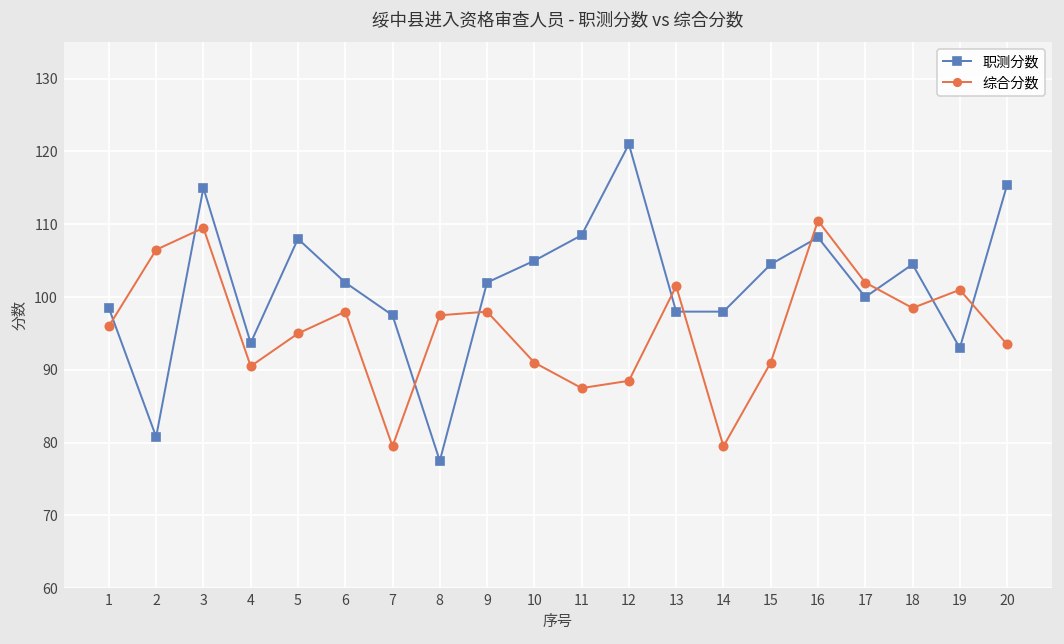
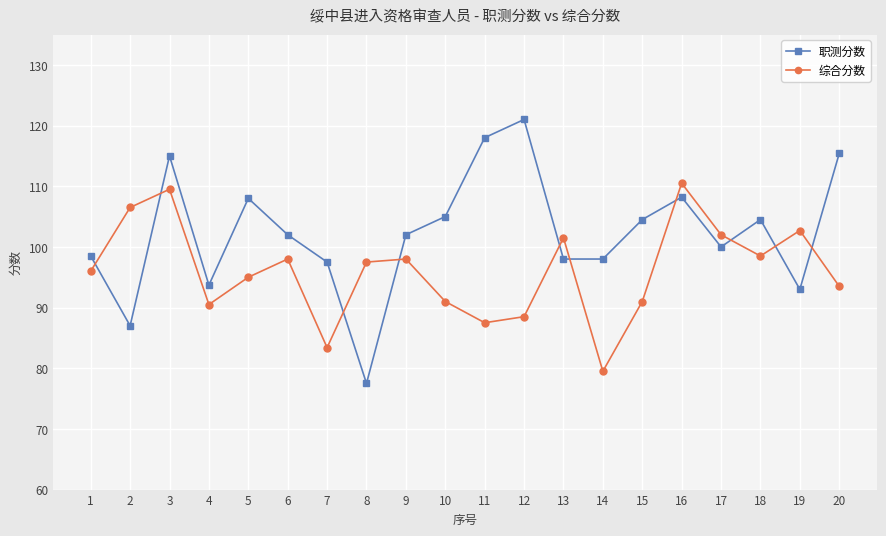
  {
    "职测分数": {
      "1": 99,
-     "2": 81,
+     "2": 87,
      "3": 115,
      "4": 94,
      "5": 108,
      "6": 102,
      "7": 98,
      "8": 78,
      "9": 102,
      "10": 105,
-     "11": 109,
+     "11": 118,
      "12": 121,
      "13": 98,
      "14": 98,
      "15": 105,
      "16": 108,
      "17": 100,
      "18": 105,
      "19": 93,
      "20": 115
    },
    "综合分数": {
      "1": 96,
      "2": 107,
      "3": 110,
      "4": 91,
      "5": 95,
      "6": 98,
-     "7": 80,
+     "7": 83,
      "8": 98,
      "9": 98,
      "10": 91,
      "11": 88,
      "12": 89,
      "13": 102,
      "14": 80,
      "15": 91,
      "16": 111,
      "17": 102,
      "18": 99,
-     "19": 101,
+     "19": 103,
      "20": 94
    }
  }
